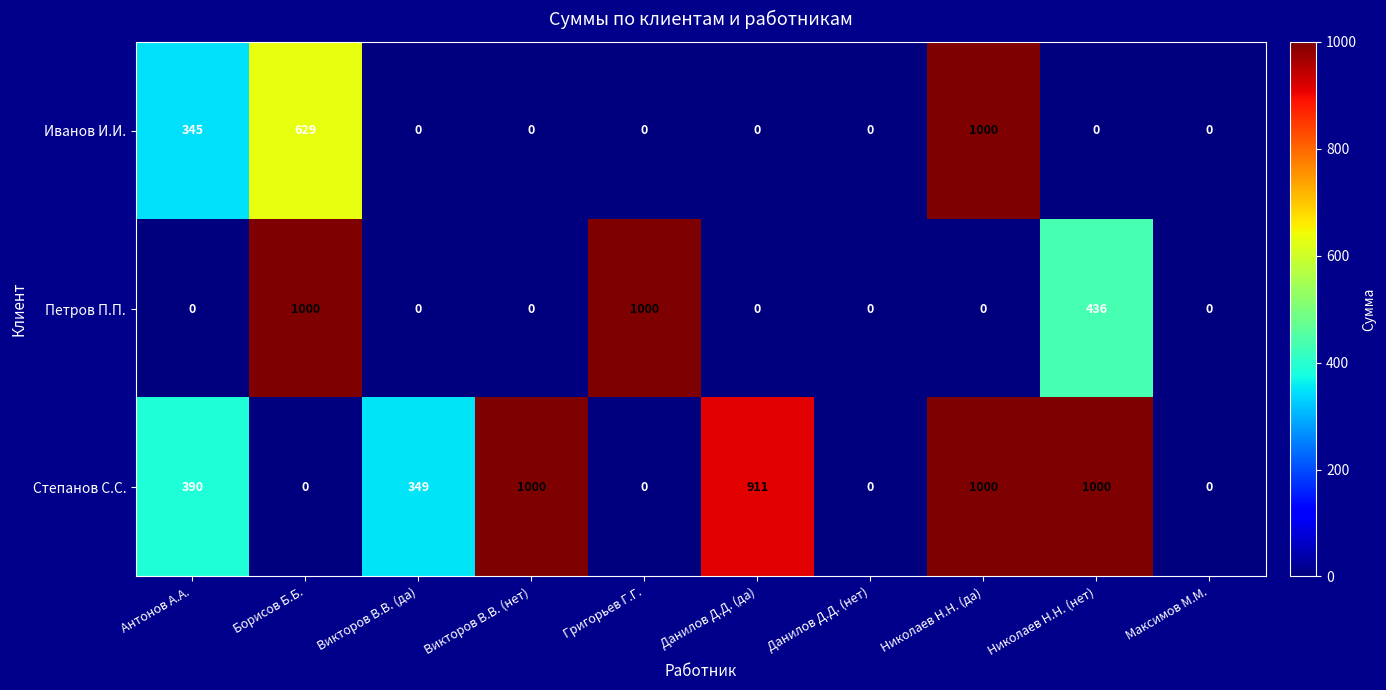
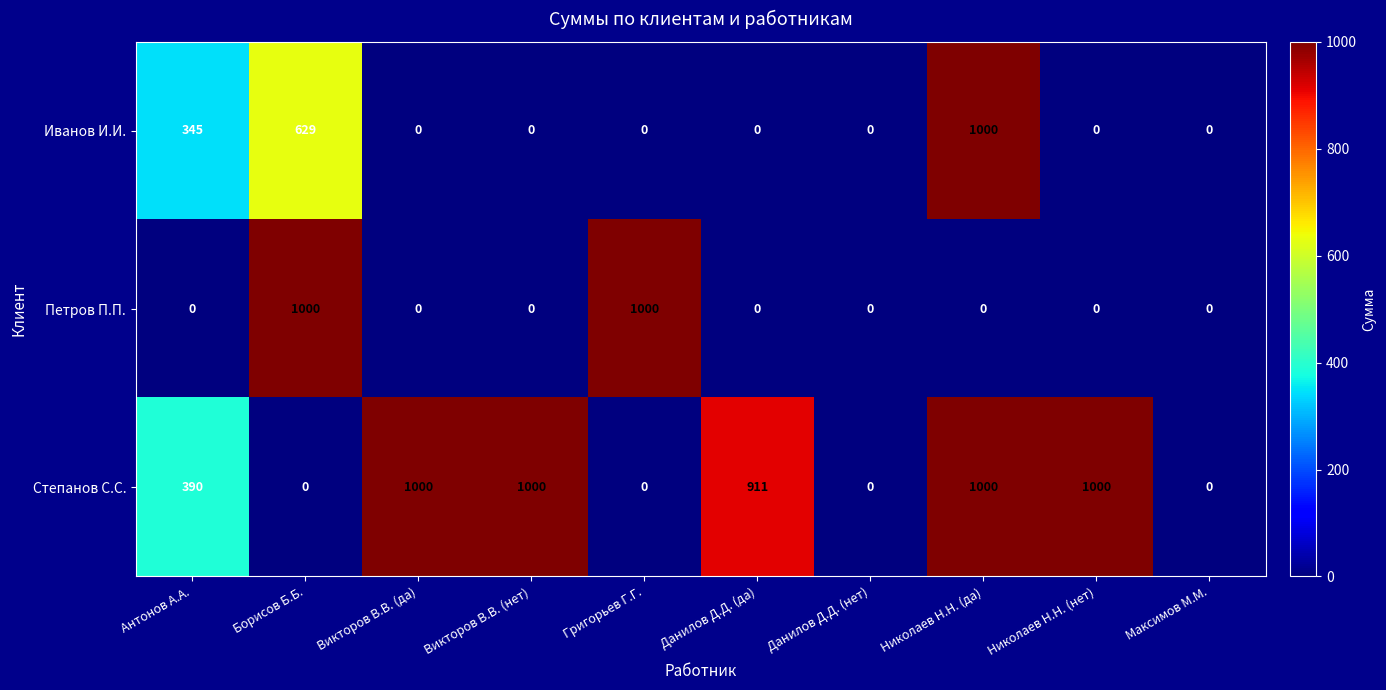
  {
    "Иванов И.И.": {
      "Антонов А.А.": 345,
      "Борисов Б.Б.": 629,
      "Викторов В.В. (да)": 0,
      "Викторов В.В. (нет)": 0,
      "Григорьев Г.Г.": 0,
      "Данилов Д.Д. (да)": 0,
      "Данилов Д.Д. (нет)": 0,
      "Николаев Н.Н. (да)": 1000,
      "Николаев Н.Н. (нет)": 0,
      "Максимов М.М.": 0
    },
    "Петров П.П.": {
      "Антонов А.А.": 0,
      "Борисов Б.Б.": 1000,
      "Викторов В.В. (да)": 0,
      "Викторов В.В. (нет)": 0,
      "Григорьев Г.Г.": 1000,
      "Данилов Д.Д. (да)": 0,
      "Данилов Д.Д. (нет)": 0,
      "Николаев Н.Н. (да)": 0,
-     "Николаев Н.Н. (нет)": 436,
+     "Николаев Н.Н. (нет)": 0,
      "Максимов М.М.": 0
    },
    "Степанов С.С.": {
      "Антонов А.А.": 390,
      "Борисов Б.Б.": 0,
-     "Викторов В.В. (да)": 349,
+     "Викторов В.В. (да)": 1000,
      "Викторов В.В. (нет)": 1000,
      "Григорьев Г.Г.": 0,
      "Данилов Д.Д. (да)": 911,
      "Данилов Д.Д. (нет)": 0,
      "Николаев Н.Н. (да)": 1000,
      "Николаев Н.Н. (нет)": 1000,
      "Максимов М.М.": 0
    }
  }
